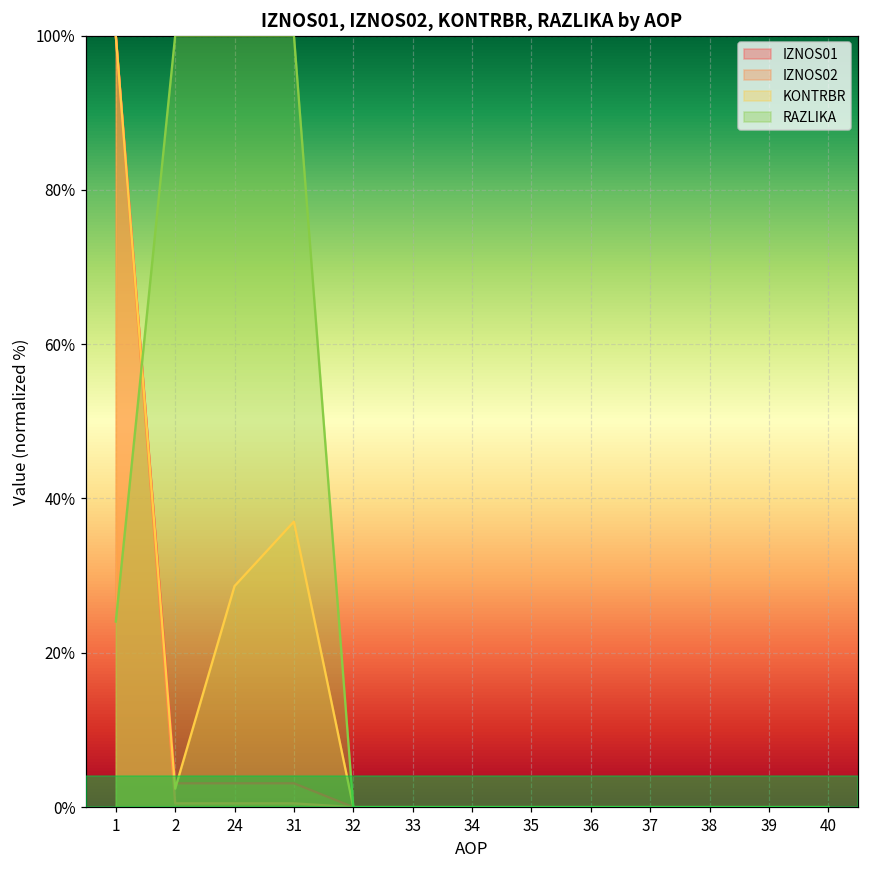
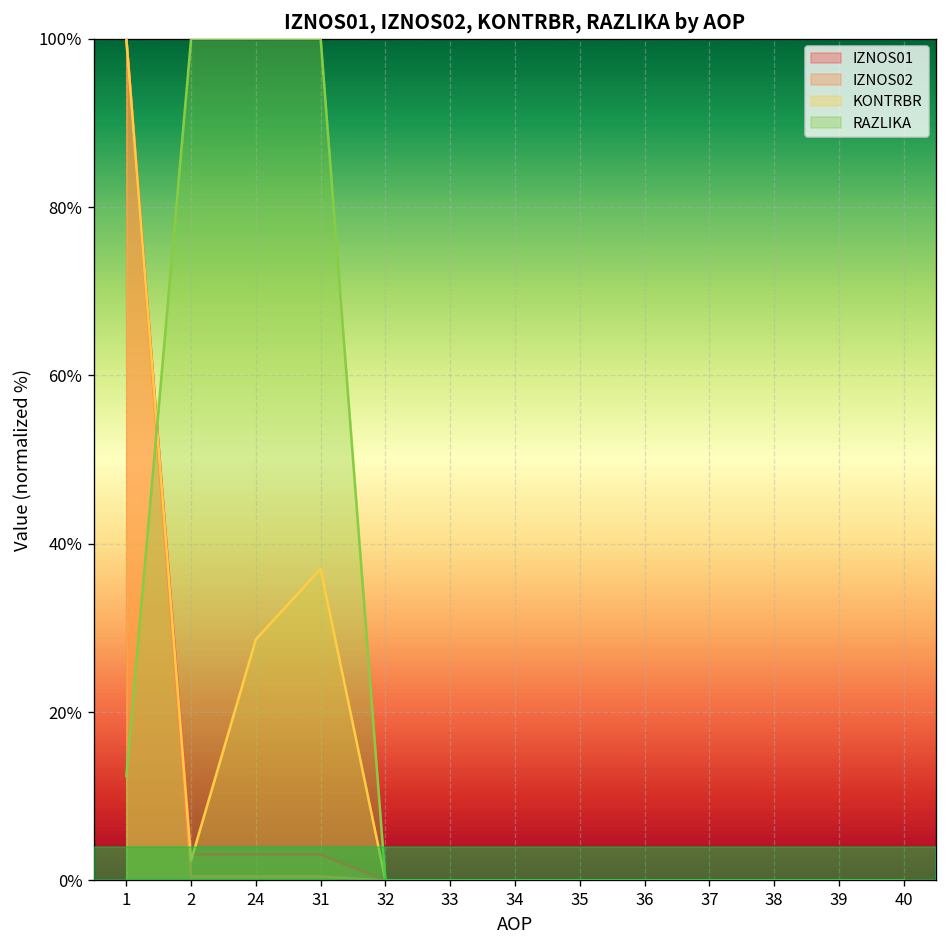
  {
    "RAZLIKA": {
-     "1": "24%",
+     "1": "12%",
      "2": "100%",
      "24": "100%",
      "31": "100%"
    }
  }
